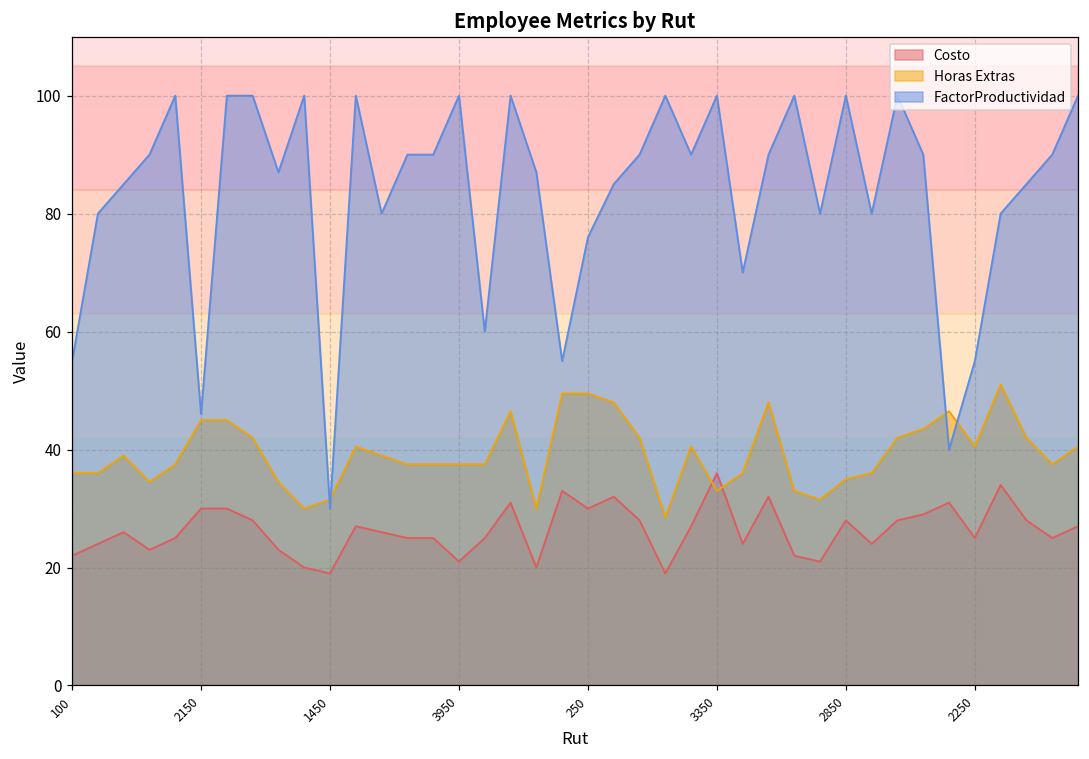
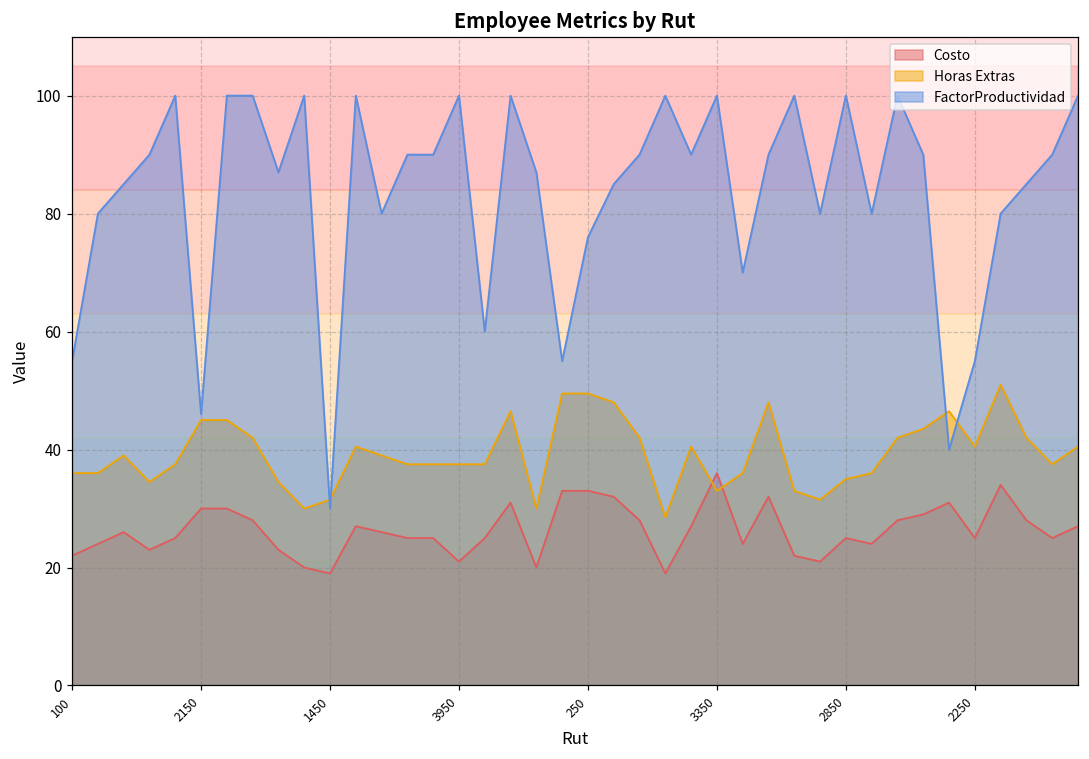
  {
    "Costo": {
      "100": 22,
      "2150": 30,
      "1450": 19,
      "3950": 21,
-     "250": 30,
+     "250": 33,
      "3350": 36,
-     "2850": 28,
+     "2850": 25,
      "2250": 25
    },
    "Horas Extras": {
      "100": 36,
      "2150": 45,
      "1450": 32,
      "3950": 38,
      "250": 50,
      "3350": 33,
      "2850": 35,
      "2250": 41
    },
    "FactorProductividad": {
      "100": 55,
      "2150": 46,
      "1450": 30,
      "3950": 100,
      "250": 76,
      "3350": 100,
      "2850": 100,
      "2250": 55
    }
  }
